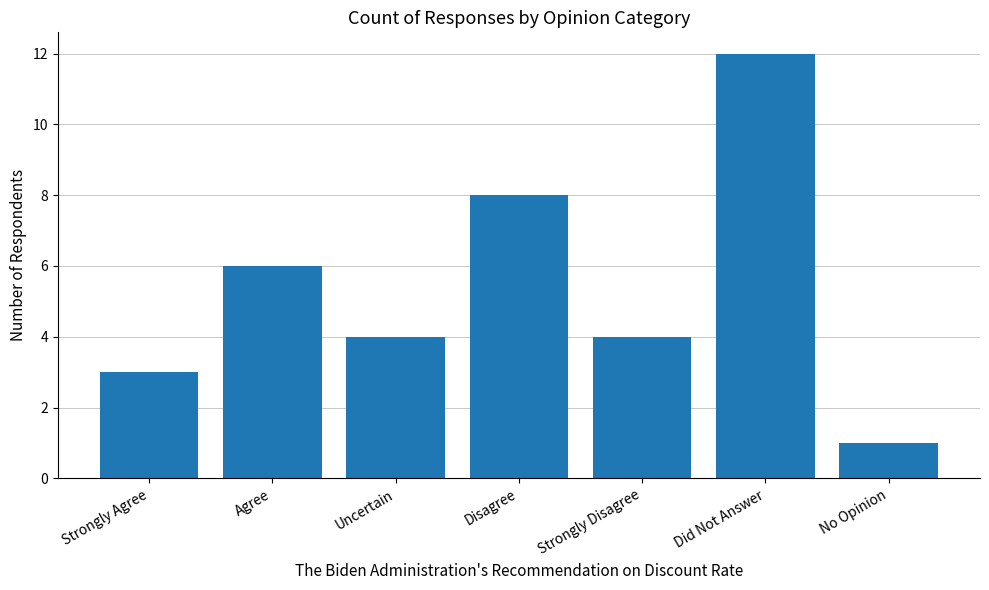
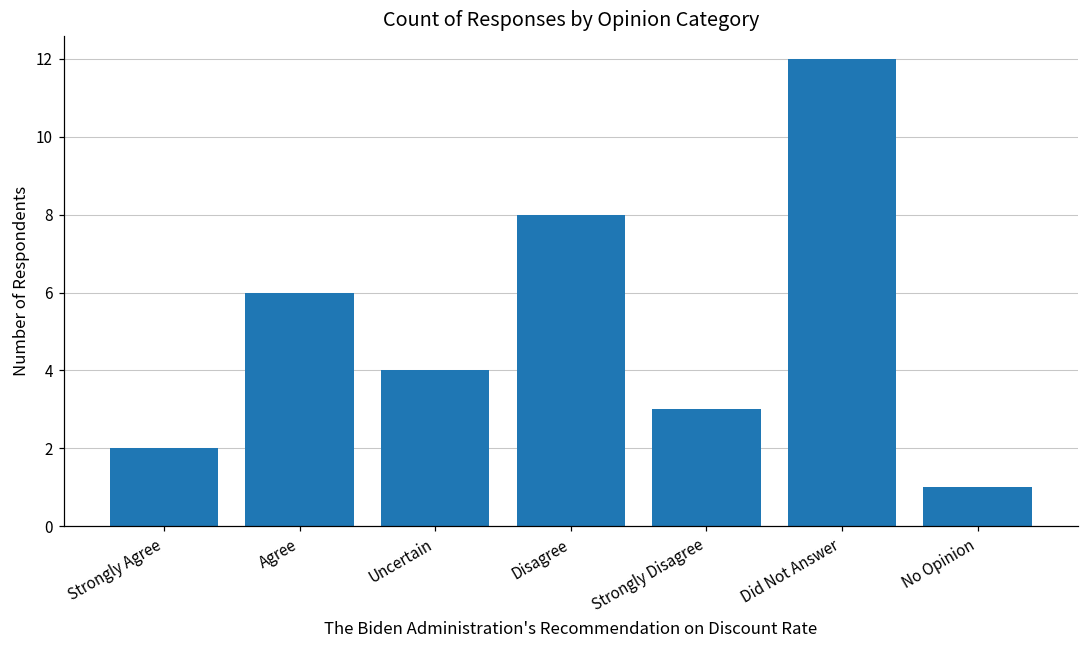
  {
-   "Strongly Agree": 3,
+   "Strongly Agree": 2,
    "Agree": 6,
    "Uncertain": 4,
    "Disagree": 8,
-   "Strongly Disagree": 4,
+   "Strongly Disagree": 3,
    "Did Not Answer": 12,
    "No Opinion": 1
  }
